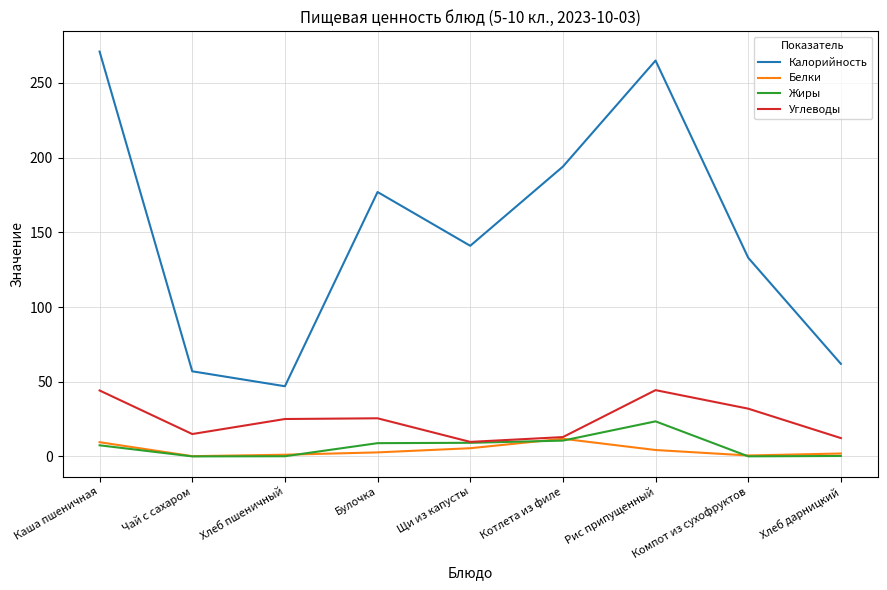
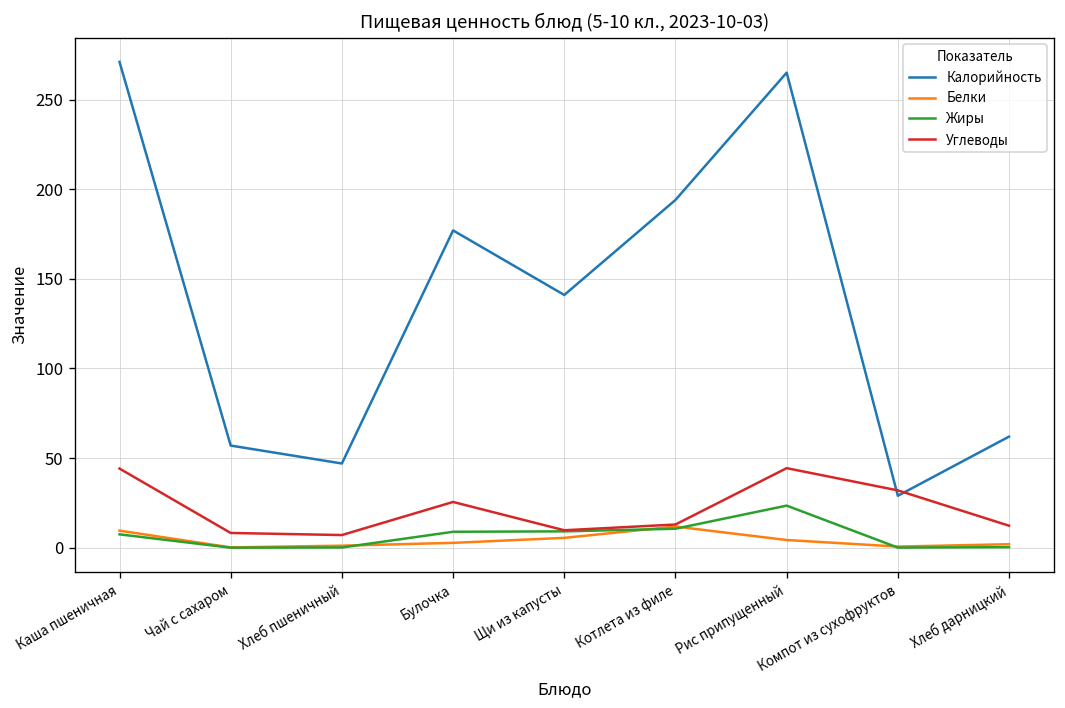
  {
    "Калорийность": {
      "Каша пшеничная": 271,
      "Чай с сахаром": 57,
      "Хлеб пшеничный": 47,
      "Булочка": 177,
      "Щи из капусты": 141,
      "Котлета из филе": 194,
      "Рис припущенный": 265,
-     "Компот из сухофруктов": 133,
+     "Компот из сухофруктов": 29,
      "Хлеб дарницкий": 62
    },
    "Белки": {
      "Каша пшеничная": 10,
      "Булочка": 3,
      "Щи из капусты": 6,
      "Рис припущенный": 4
    },
    "Жиры": {
      "Каша пшеничная": 7,
      "Булочка": 9,
      "Рис припущенный": 24
    },
    "Углеводы": {
      "Каша пшеничная": 44,
-     "Чай с сахаром": 15,
-     "Хлеб пшеничный": 25,
+     "Чай с сахаром": 8,
+     "Хлеб пшеничный": 7,
      "Булочка": 26,
      "Рис припущенный": 44,
      "Компот из сухофруктов": 32,
      "Хлеб дарницкий": 12
    }
  }
